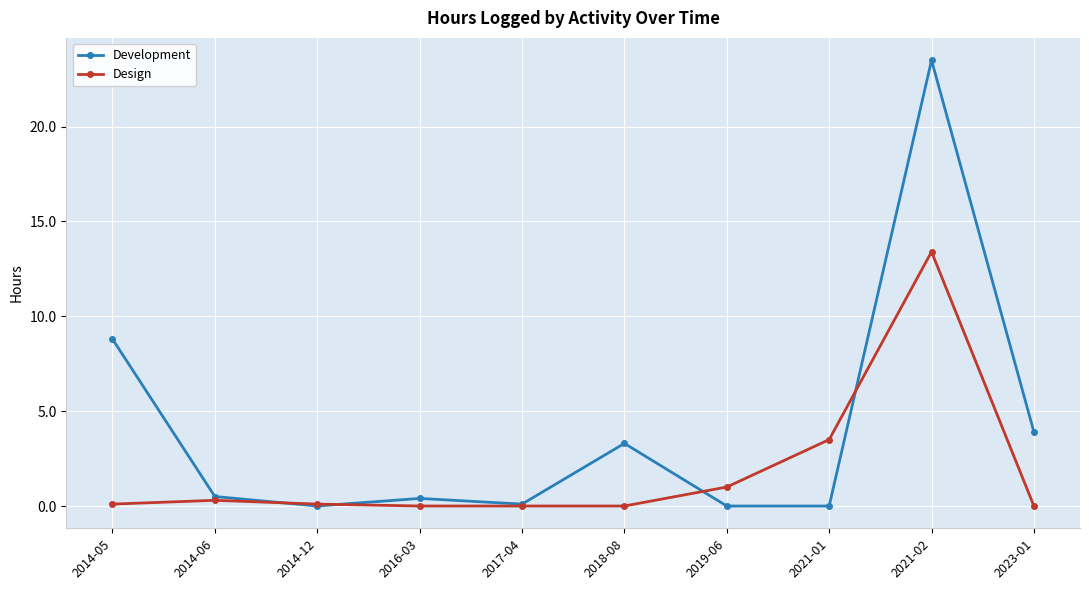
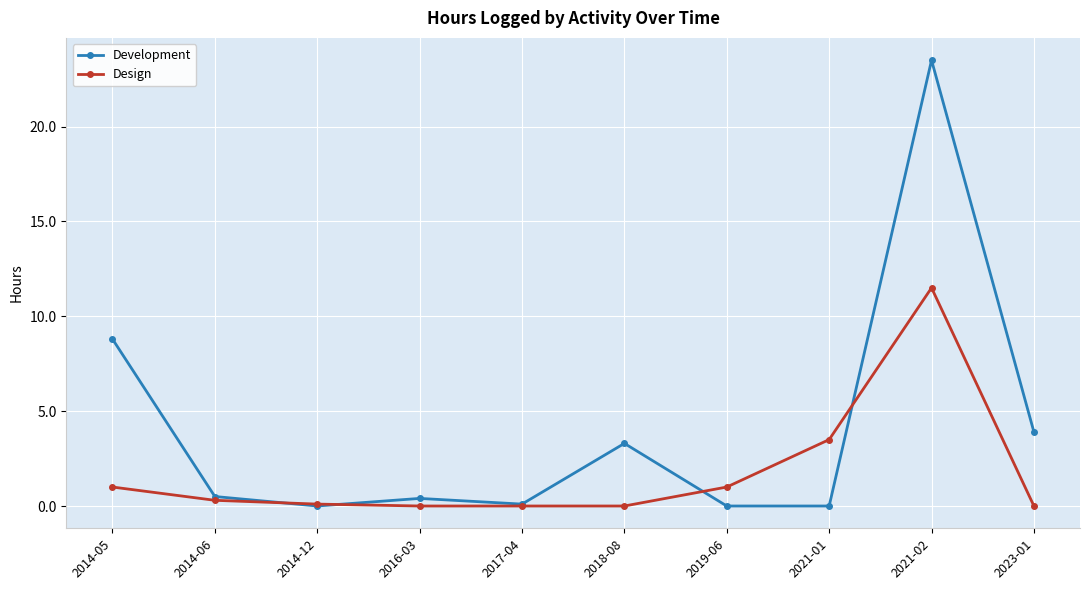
  {
    "Development": {
      "2014-05": 8.8,
      "2014-06": 0.5,
      "2016-03": 0.4,
      "2018-08": 3.3,
      "2019-06": 0.0,
      "2021-01": 0.0,
      "2021-02": 23.5,
      "2023-01": 3.9
    },
    "Design": {
-     "2014-05": 0.1,
+     "2014-05": 1.0,
      "2014-06": 0.3,
      "2016-03": 0.0,
      "2018-08": 0.0,
      "2019-06": 1.0,
      "2021-01": 3.5,
-     "2021-02": 13.4,
+     "2021-02": 11.5,
      "2023-01": 0.0
    }
  }
